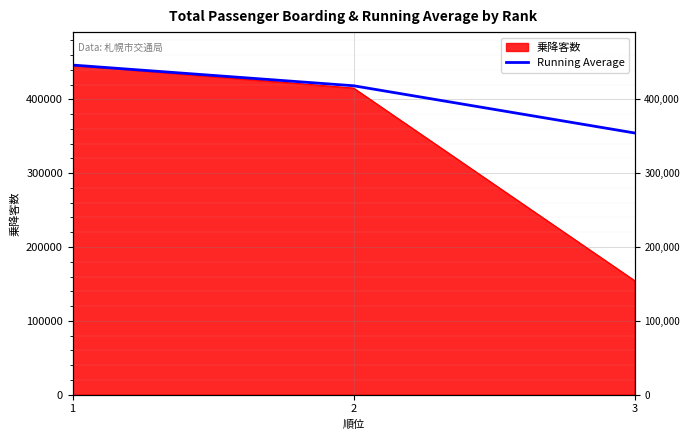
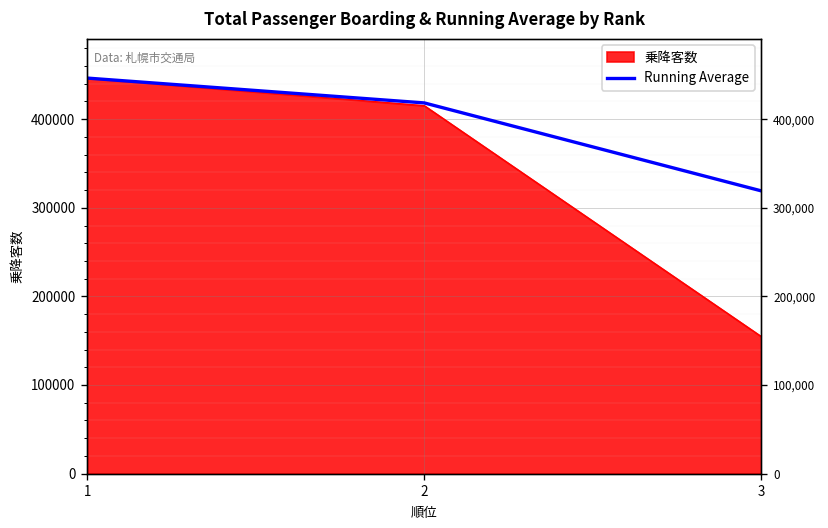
  {
    "乗降客数": {
      "3": 150000
    },
    "Running Average": {
-     "3": 350000
+     "3": 320000
    }
  }
